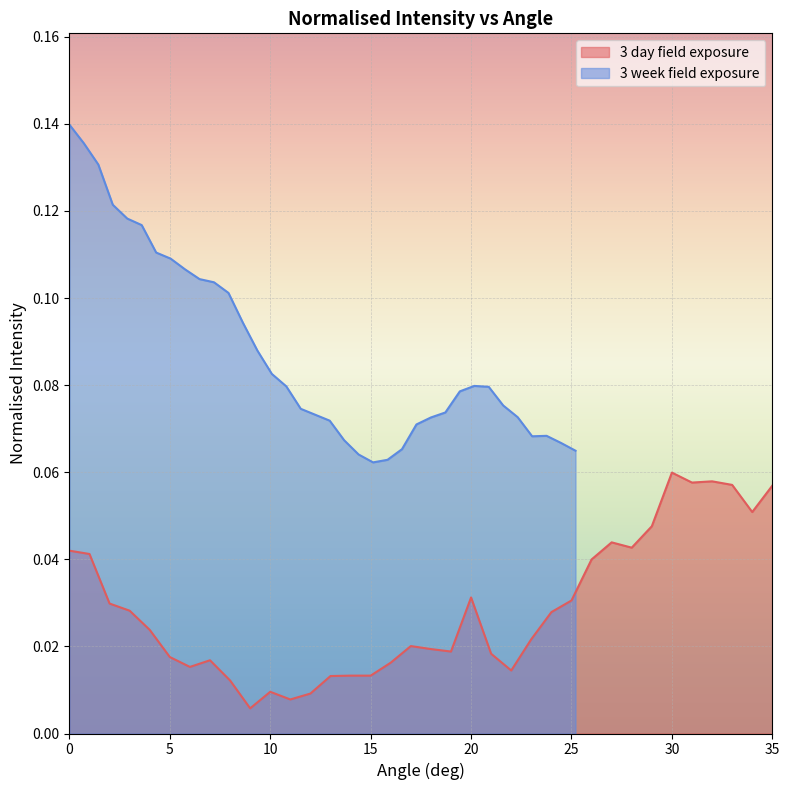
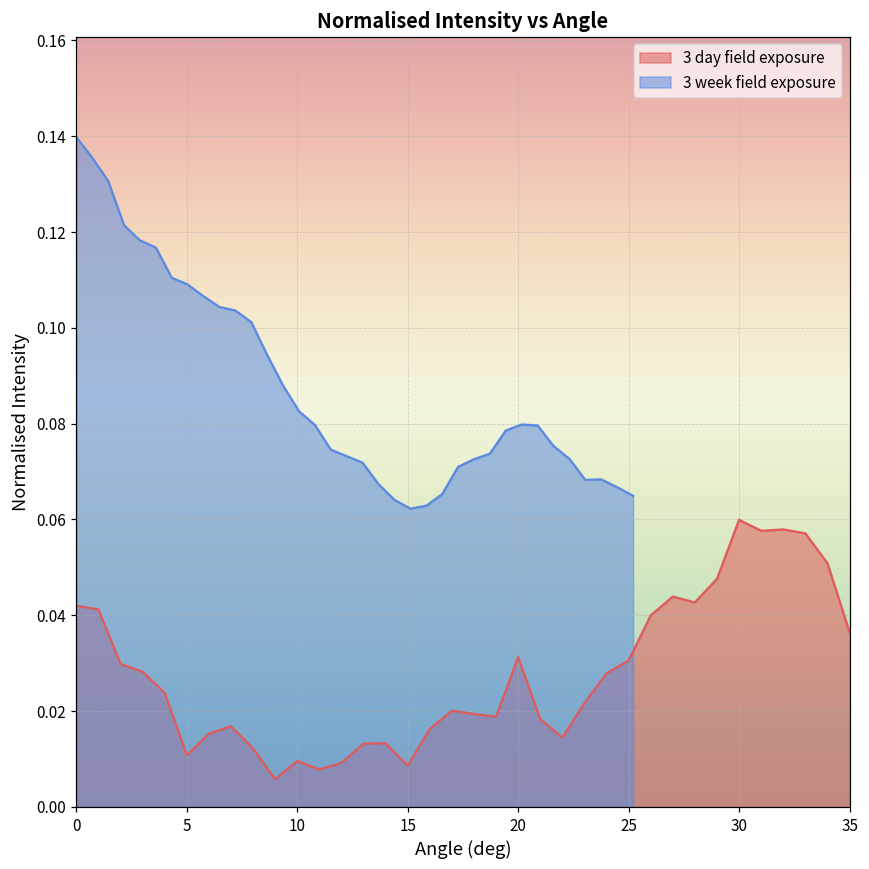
  {
    "3 day field exposure": {
      "0": 0.042,
-     "5": 0.018,
+     "5": 0.011,
      "10": 0.010,
-     "15": 0.013,
+     "15": 0.009,
      "20": 0.031,
      "25": 0.031,
      "30": 0.060,
-     "35": 0.057
+     "35": 0.036
    },
    "3 week field exposure": {
      "0": 0.140
    }
  }
